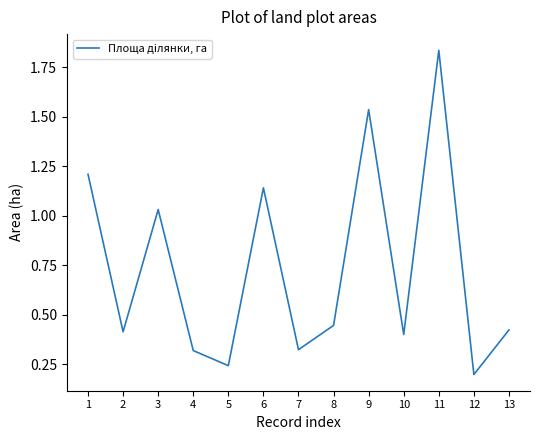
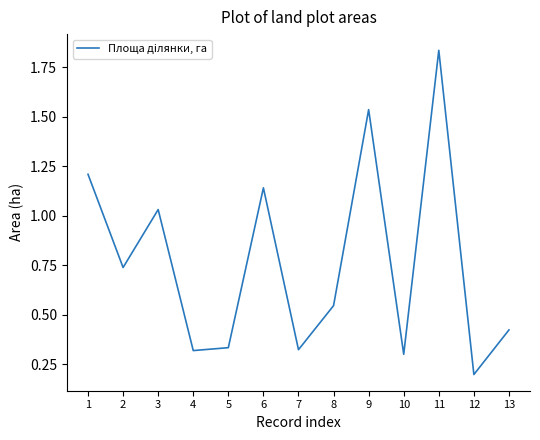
  {
    "1": 1.21,
-   "2": 0.41,
+   "2": 0.74,
    "3": 1.03,
    "4": 0.32,
-   "5": 0.24,
+   "5": 0.33,
    "6": 1.14,
    "7": 0.32,
-   "8": 0.45,
+   "8": 0.55,
    "9": 1.54,
-   "10": 0.4,
+   "10": 0.3,
    "11": 1.84,
    "12": 0.20,
    "13": 0.42
  }
